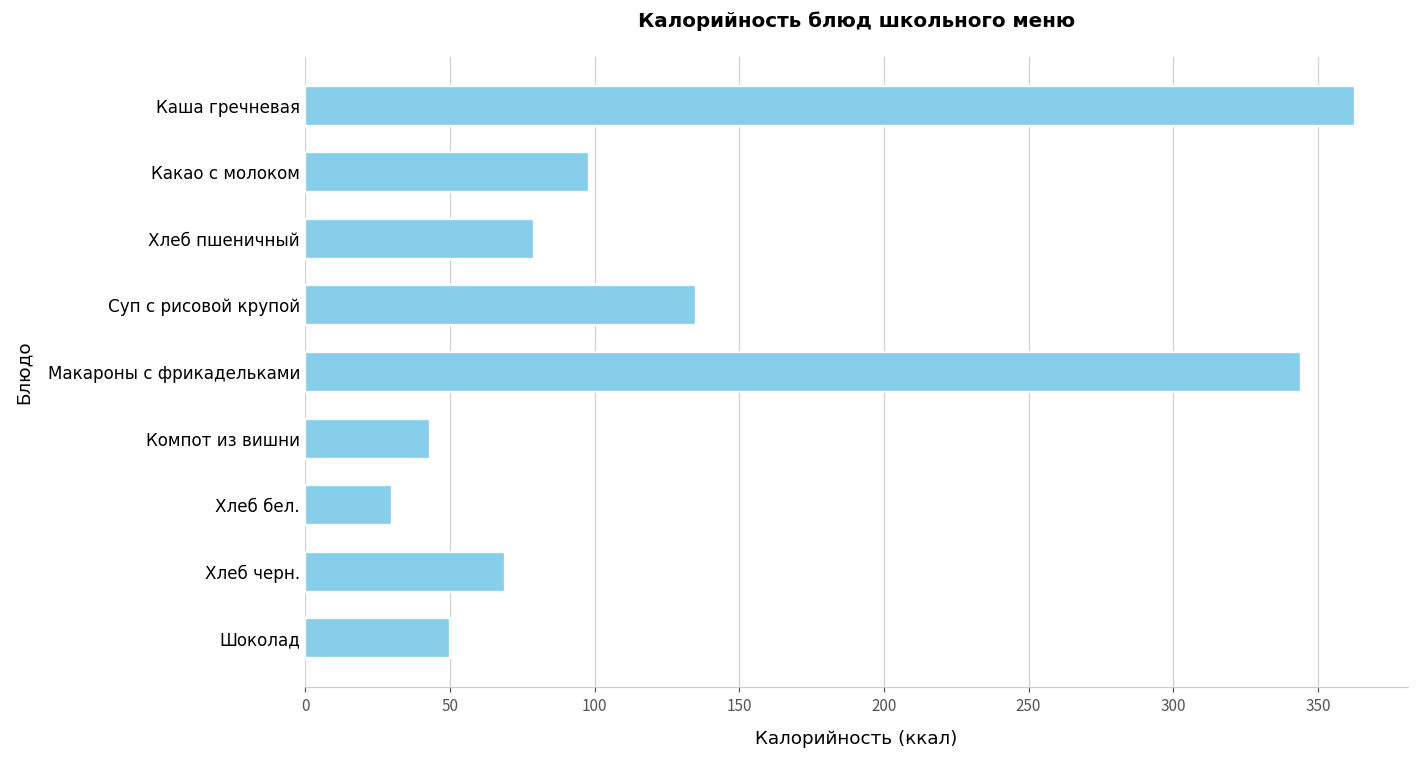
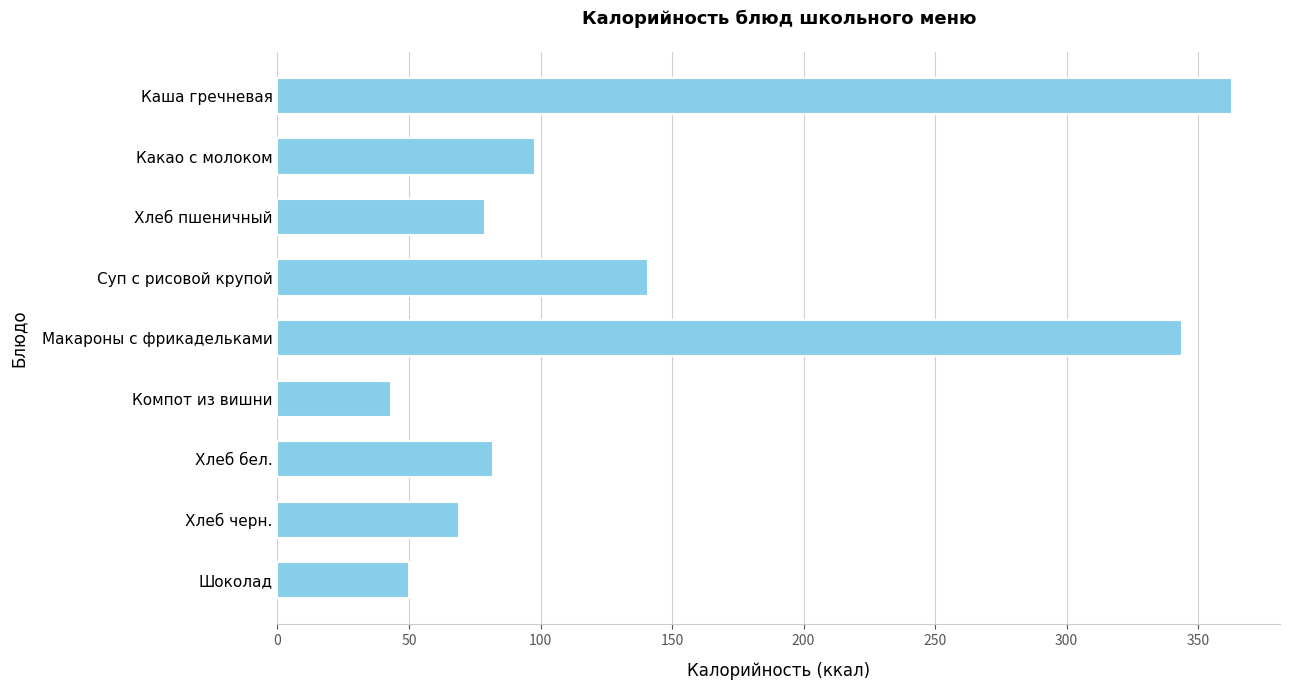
  {
    "Каша гречневая": 363,
    "Какао с молоком": 98,
    "Хлеб пшеничный": 79,
-   "Суп с рисовой крупой": 135,
+   "Суп с рисовой крупой": 141,
    "Макароны с фрикадельками": 344,
    "Компот из вишни": 43,
-   "Хлеб бел.": 30,
+   "Хлеб бел.": 82,
    "Хлеб черн.": 69,
    "Шоколад": 50
  }
